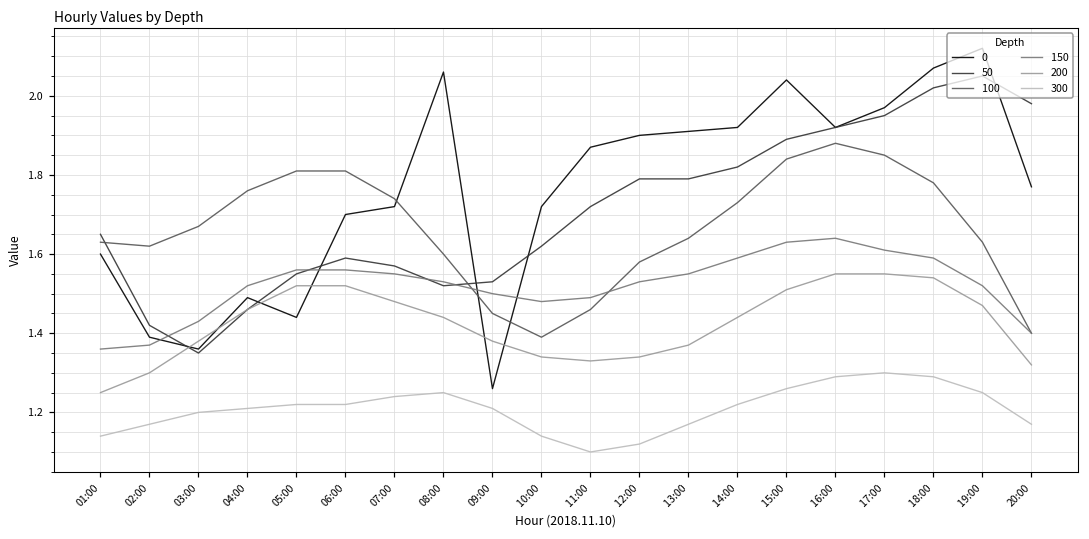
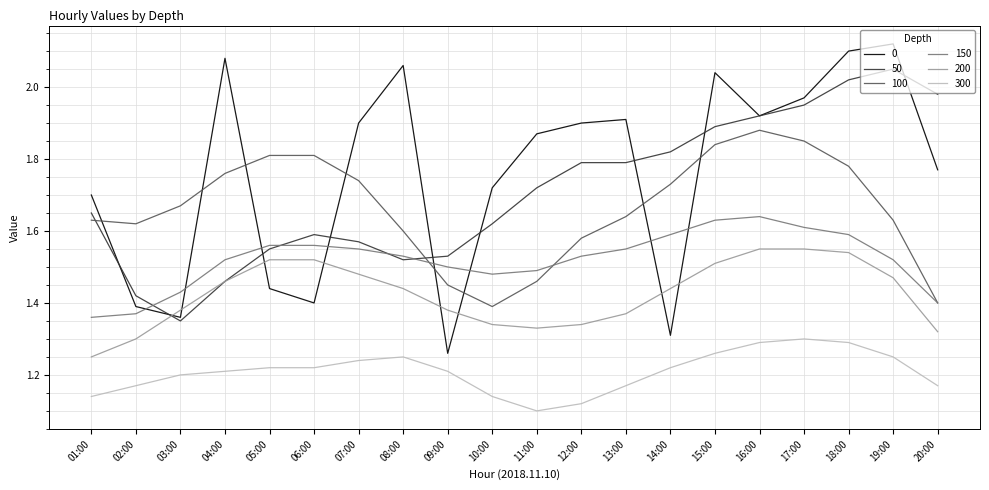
  {
    "0": {
-     "01:00": 1.6,
+     "01:00": 1.7,
      "02:00": 1.39,
      "03:00": 1.36,
-     "04:00": 1.49,
+     "04:00": 2.08,
      "05:00": 1.44,
-     "06:00": 1.7,
-     "07:00": 1.72,
+     "06:00": 1.4,
+     "07:00": 1.90,
      "08:00": 2.06,
      "09:00": 1.26,
      "10:00": 1.72,
      "11:00": 1.87,
      "12:00": 1.90,
      "13:00": 1.91,
-     "14:00": 1.92,
+     "14:00": 1.31,
      "15:00": 2.04,
      "17:00": 1.97,
-     "18:00": 2.07,
+     "18:00": 2.10,
      "20:00": 1.77
    }
  }
